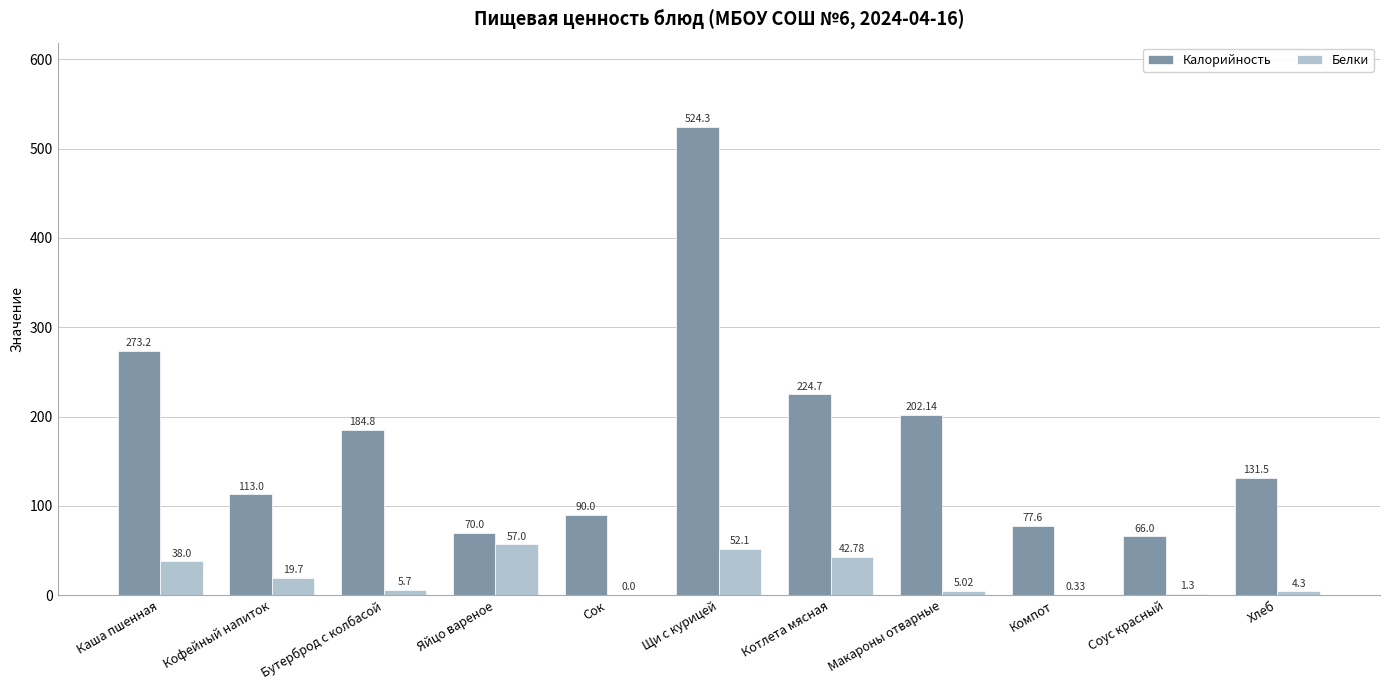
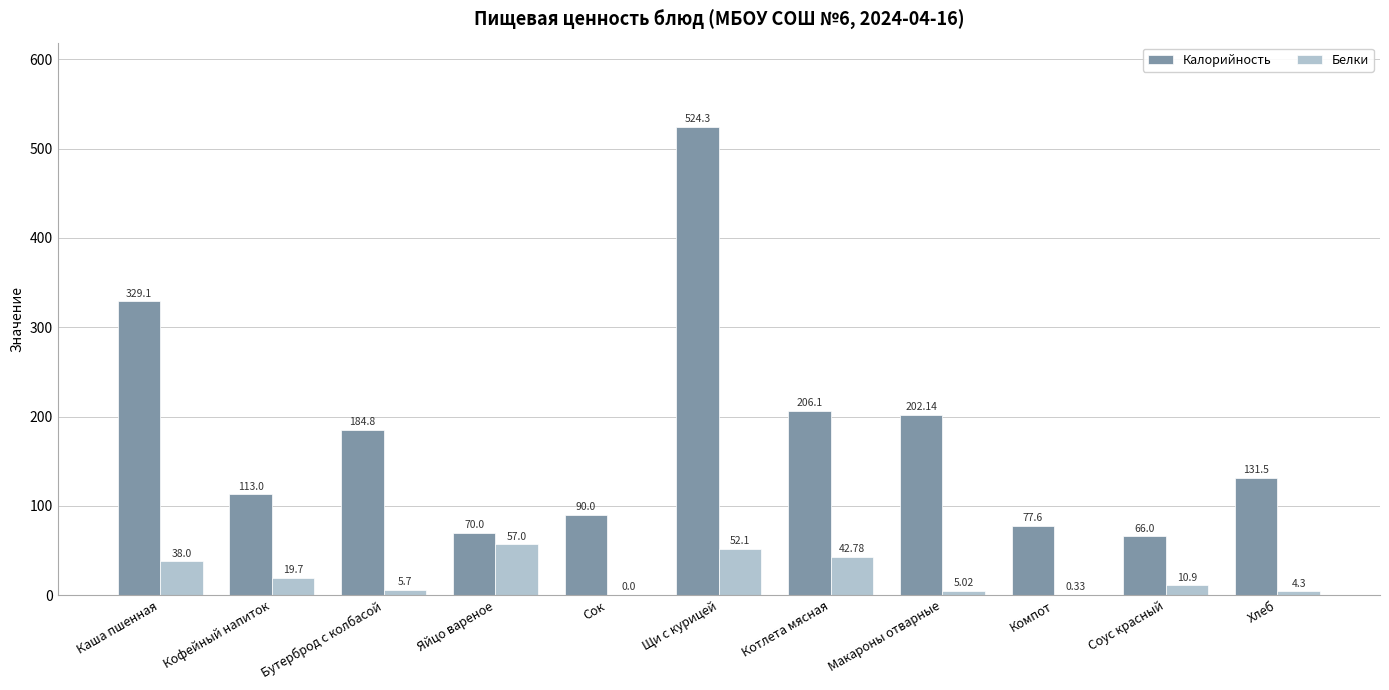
  {
    "Калорийность": {
-     "Каша пшенная": 273.2,
+     "Каша пшенная": 329.1,
      "Кофейный напиток": 113.0,
      "Бутерброд с колбасой": 184.8,
      "Яйцо вареное": 70.0,
      "Сок": 90.0,
      "Щи с курицей": 524.3,
-     "Котлета мясная": 224.7,
+     "Котлета мясная": 206.1,
      "Макароны отварные": 202.14,
      "Компот": 77.6,
      "Соус красный": 66.0,
      "Хлеб": 131.5
    },
    "Белки": {
      "Каша пшенная": 38.0,
      "Кофейный напиток": 19.7,
      "Бутерброд с колбасой": 5.7,
      "Яйцо вареное": 57.0,
      "Сок": 0.0,
      "Щи с курицей": 52.1,
      "Котлета мясная": 42.78,
      "Макароны отварные": 5.02,
      "Компот": 0.33,
-     "Соус красный": 1.3,
+     "Соус красный": 10.9,
      "Хлеб": 4.3
    }
  }
